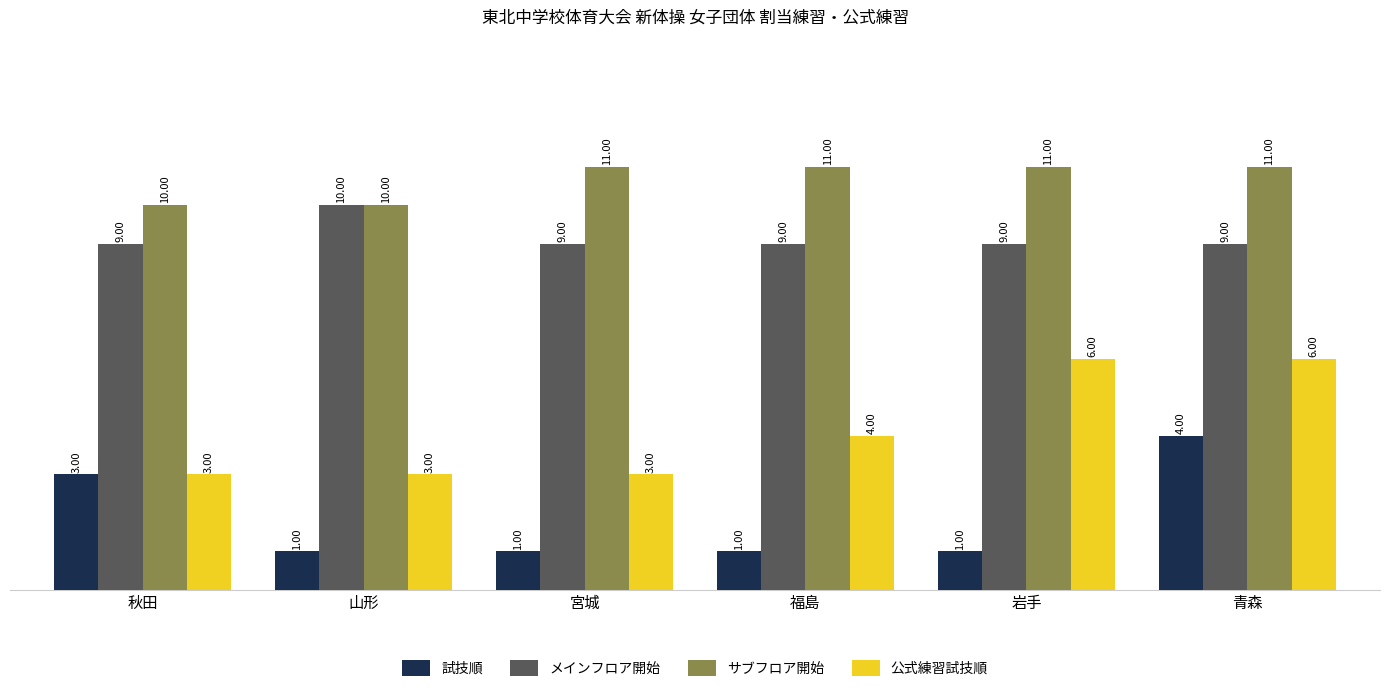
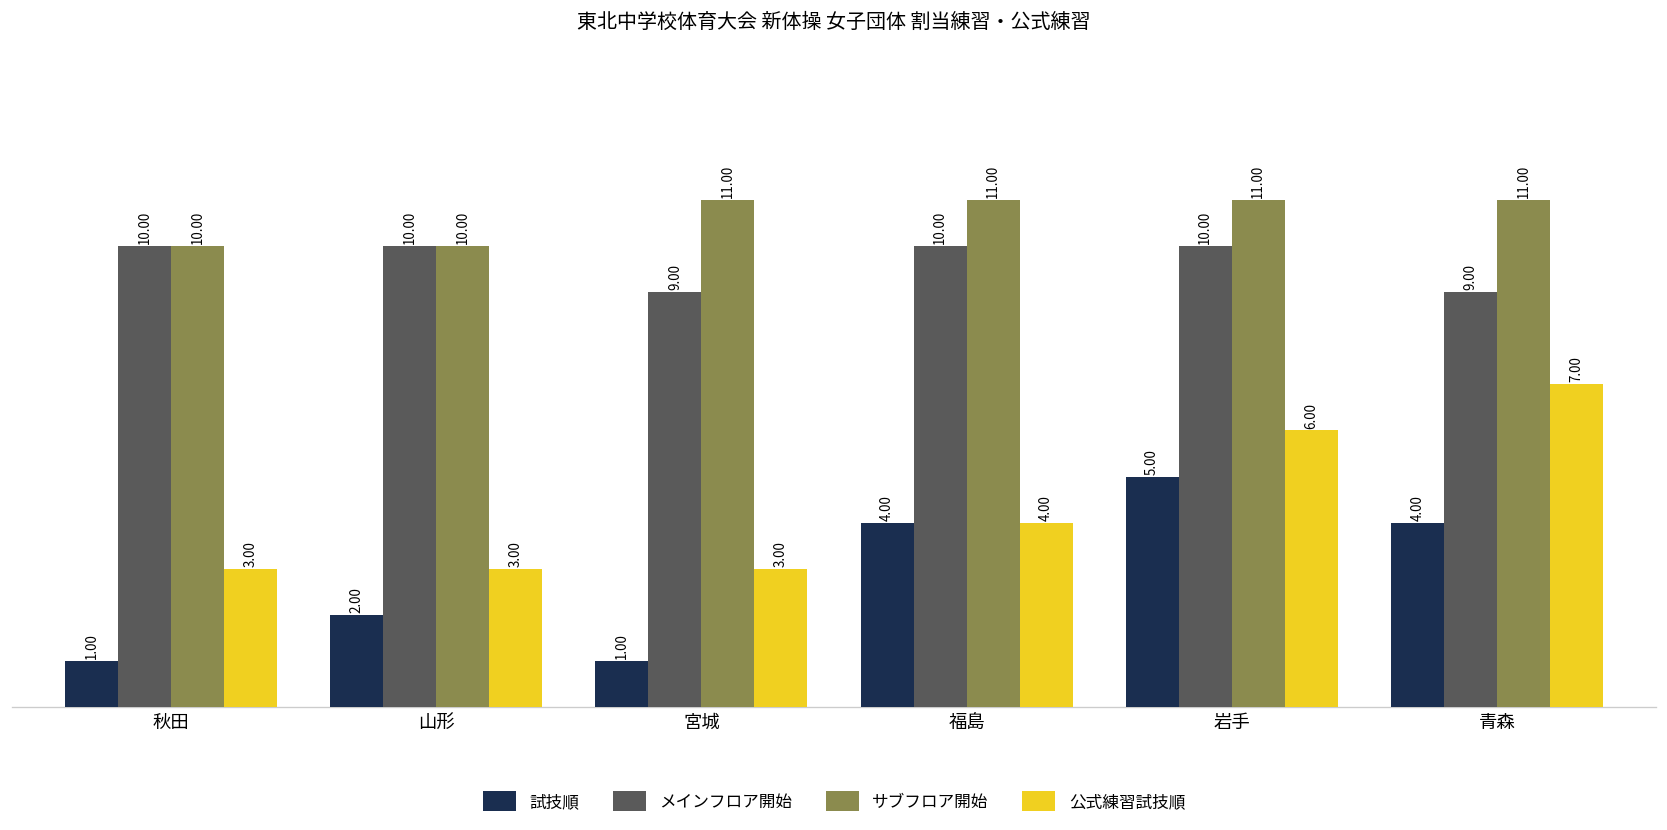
  {
    "試技順": {
-     "秋田": 3.00,
-     "山形": 1.00,
+     "秋田": 1.00,
+     "山形": 2.00,
      "宮城": 1.00,
-     "福島": 1.00,
-     "岩手": 1.00,
+     "福島": 4.00,
+     "岩手": 5.00,
      "青森": 4.00
    },
    "メインフロア開始": {
-     "秋田": 9.00,
+     "秋田": 10.00,
      "山形": 10.00,
      "宮城": 9.00,
-     "福島": 9.00,
-     "岩手": 9.00,
+     "福島": 10.00,
+     "岩手": 10.00,
      "青森": 9.00
    },
    "サブフロア開始": {
      "秋田": 10.00,
      "山形": 10.00,
      "宮城": 11.00,
      "福島": 11.00,
      "岩手": 11.00,
      "青森": 11.00
    },
    "公式練習試技順": {
      "秋田": 3.00,
      "山形": 3.00,
      "宮城": 3.00,
      "福島": 4.00,
      "岩手": 6.00,
-     "青森": 6.00
+     "青森": 7.00
    }
  }
